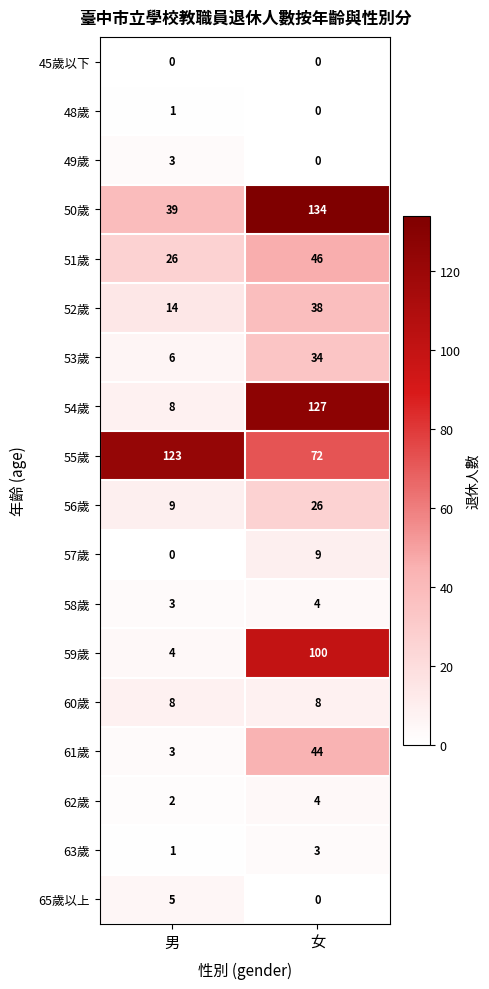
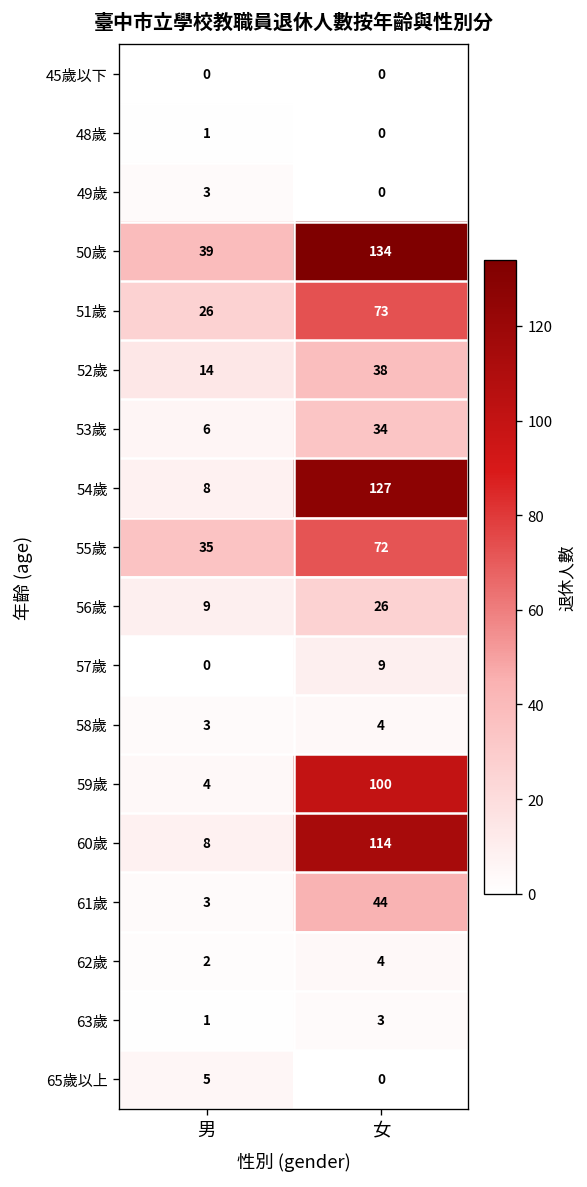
  {
    "45歲以下": {
      "男": 0,
      "女": 0
    },
    "48歲": {
      "男": 1,
      "女": 0
    },
    "49歲": {
      "男": 3,
      "女": 0
    },
    "50歲": {
      "男": 39,
      "女": 134
    },
    "51歲": {
      "男": 26,
-     "女": 46
+     "女": 73
    },
    "52歲": {
      "男": 14,
      "女": 38
    },
    "53歲": {
      "男": 6,
      "女": 34
    },
    "54歲": {
      "男": 8,
      "女": 127
    },
    "55歲": {
-     "男": 123,
+     "男": 35,
      "女": 72
    },
    "56歲": {
      "男": 9,
      "女": 26
    },
    "57歲": {
      "男": 0,
      "女": 9
    },
    "58歲": {
      "男": 3,
      "女": 4
    },
    "59歲": {
      "男": 4,
      "女": 100
    },
    "60歲": {
      "男": 8,
-     "女": 8
+     "女": 114
    },
    "61歲": {
      "男": 3,
      "女": 44
    },
    "62歲": {
      "男": 2,
      "女": 4
    },
    "63歲": {
      "男": 1,
      "女": 3
    },
    "65歲以上": {
      "男": 5,
      "女": 0
    }
  }
